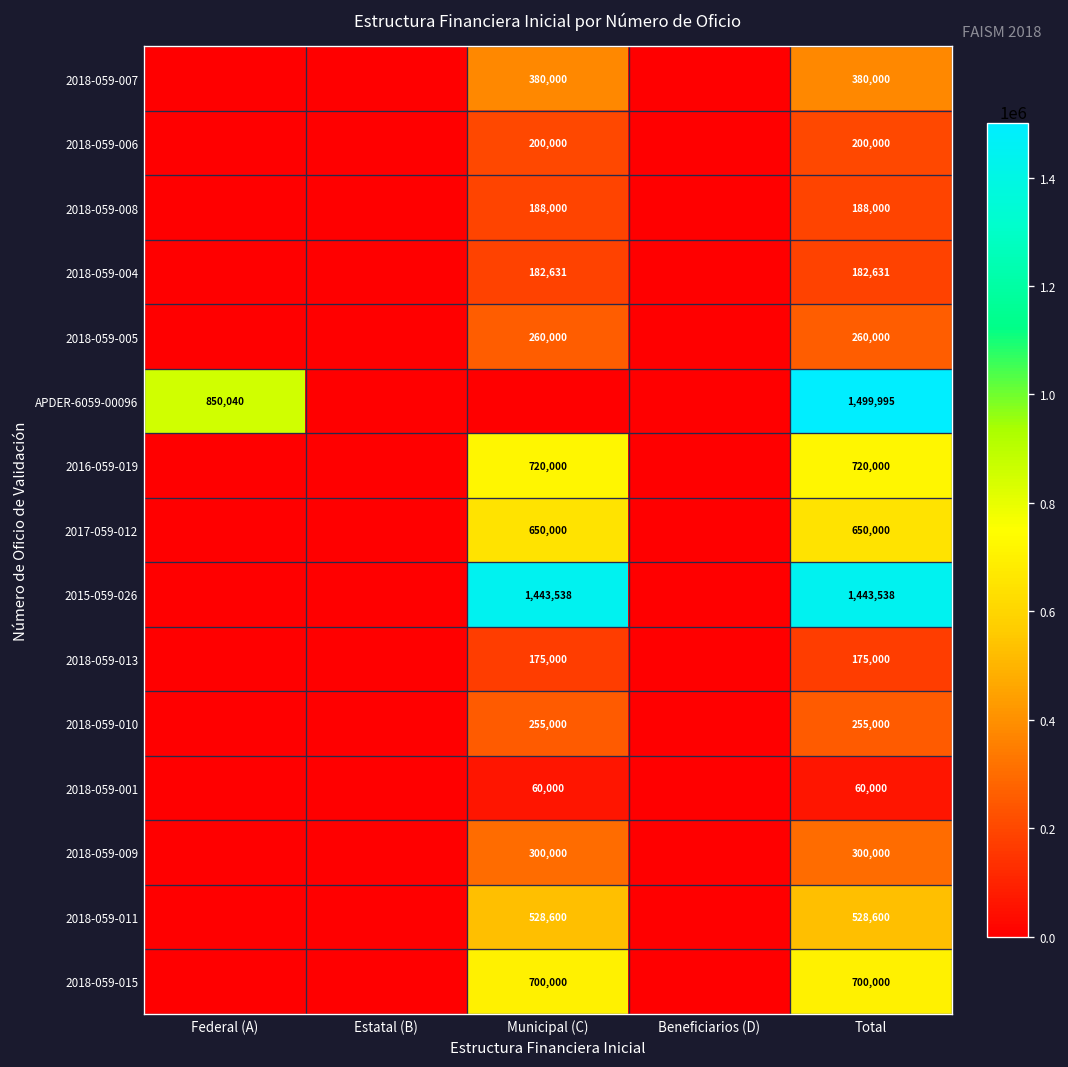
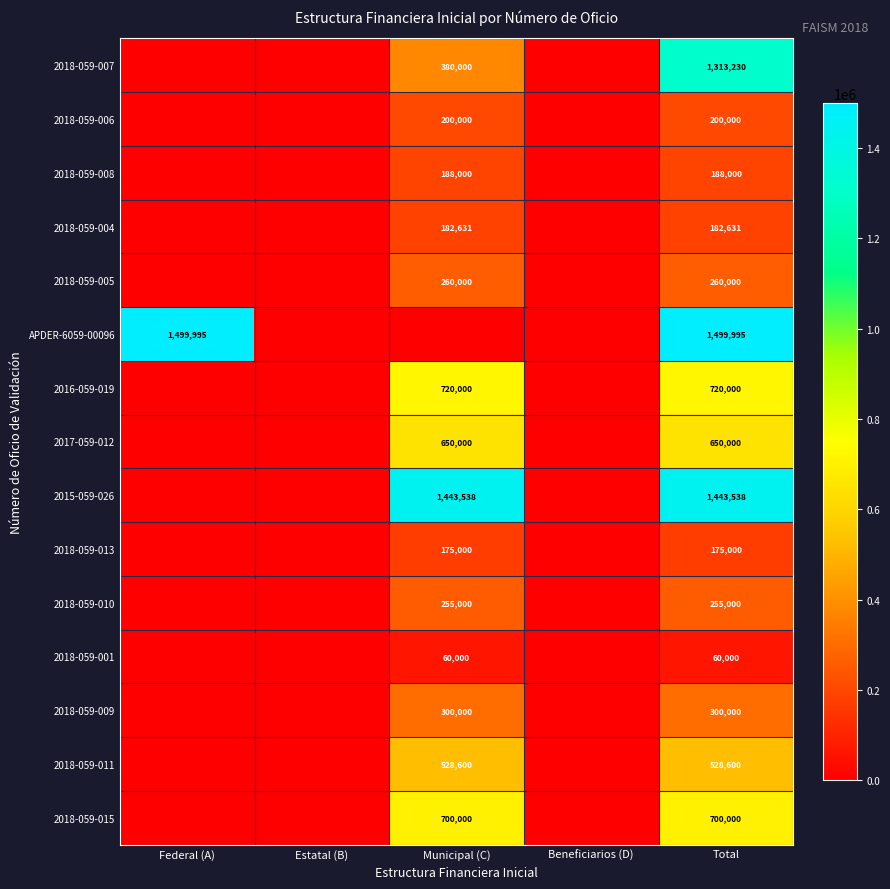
  {
    "2018-059-007": {
      "Municipal (C)": "380,000",
-     "Total": "380,000"
+     "Total": "1,313,230"
    },
    "2018-059-006": {
      "Municipal (C)": "200,000",
      "Total": "200,000"
    },
    "2018-059-008": {
      "Municipal (C)": "188,000",
      "Total": "188,000"
    },
    "2018-059-004": {
      "Municipal (C)": "182,631",
      "Total": "182,631"
    },
    "2018-059-005": {
      "Municipal (C)": "260,000",
      "Total": "260,000"
    },
    "APDER-6059-00096": {
-     "Federal (A)": "850,040",
+     "Federal (A)": "1,499,995",
      "Total": "1,499,995"
    },
    "2016-059-019": {
      "Municipal (C)": "720,000",
      "Total": "720,000"
    },
    "2017-059-012": {
      "Municipal (C)": "650,000",
      "Total": "650,000"
    },
    "2015-059-026": {
      "Municipal (C)": "1,443,538",
      "Total": "1,443,538"
    },
    "2018-059-013": {
      "Municipal (C)": "175,000",
      "Total": "175,000"
    },
    "2018-059-010": {
      "Municipal (C)": "255,000",
      "Total": "255,000"
    },
    "2018-059-001": {
      "Municipal (C)": "60,000",
      "Total": "60,000"
    },
    "2018-059-009": {
      "Municipal (C)": "300,000",
      "Total": "300,000"
    },
    "2018-059-011": {
      "Municipal (C)": "528,600",
      "Total": "528,600"
    },
    "2018-059-015": {
      "Municipal (C)": "700,000",
      "Total": "700,000"
    }
  }
